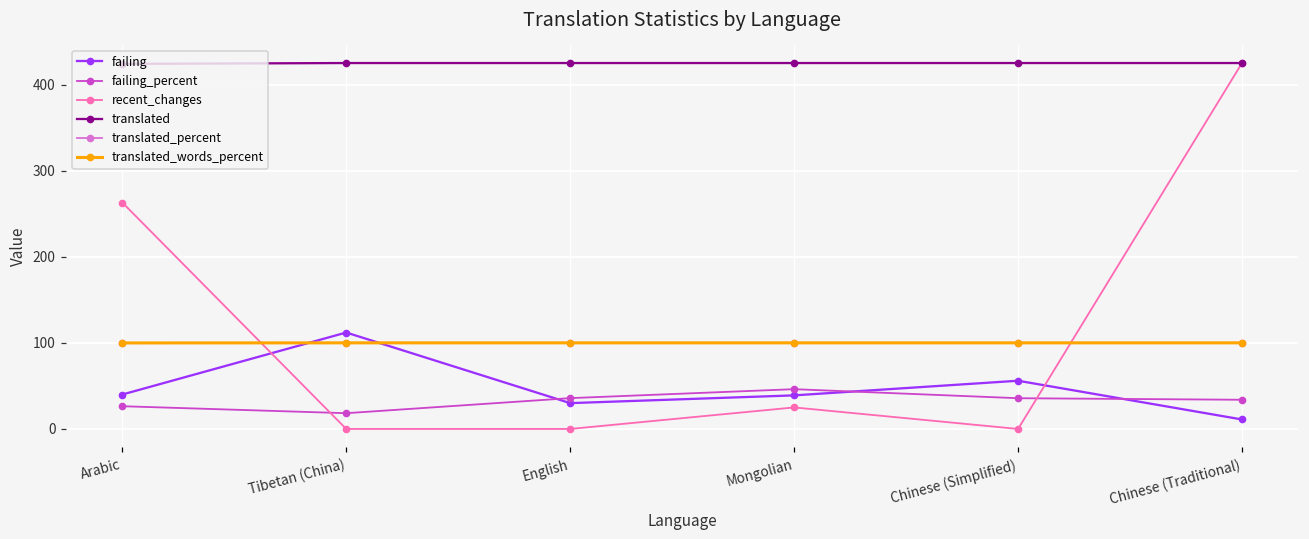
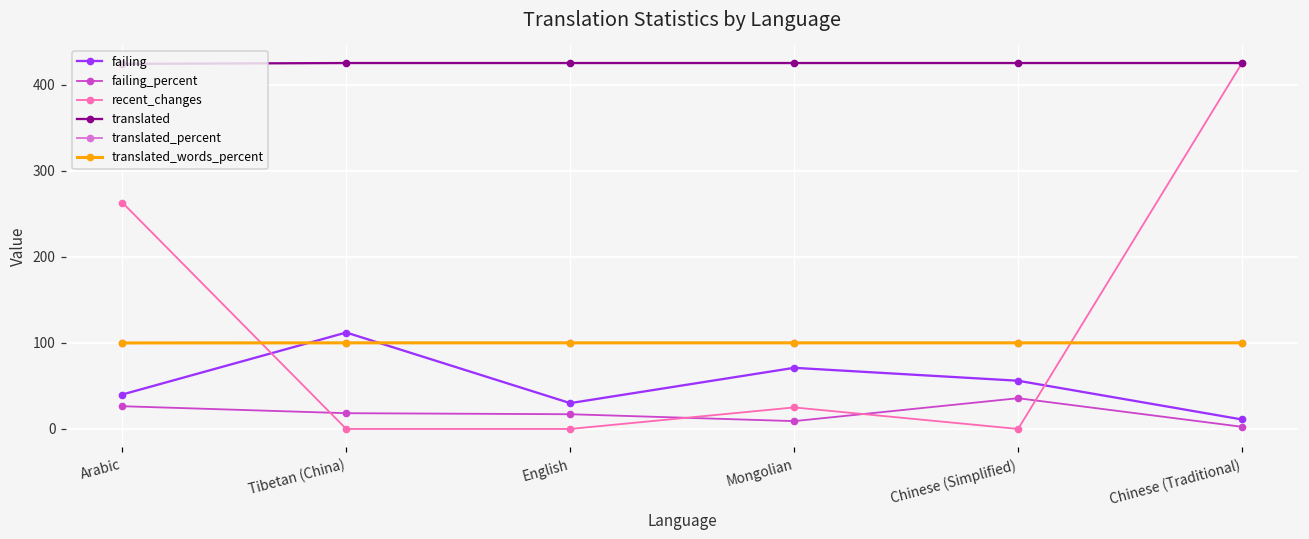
  {
    "failing": {
      "Arabic": 40,
      "Tibetan (China)": 110,
      "English": 30,
-     "Mongolian": 40,
+     "Mongolian": 70,
      "Chinese (Simplified)": 60,
      "Chinese (Traditional)": 10
    },
    "failing_percent": {
      "Arabic": 30,
      "Tibetan (China)": 20,
-     "English": 40,
-     "Mongolian": 50,
+     "English": 20,
+     "Mongolian": 10,
      "Chinese (Simplified)": 40,
-     "Chinese (Traditional)": 30
+     "Chinese (Traditional)": 0
    },
    "recent_changes": {
      "Arabic": 260,
      "Tibetan (China)": 0,
      "English": 0,
      "Mongolian": 30,
      "Chinese (Simplified)": 0
    },
    "translated": {
      "Tibetan (China)": 430,
      "English": 430,
      "Mongolian": 430,
      "Chinese (Simplified)": 430
    },
    "translated_words_percent": {
      "Arabic": 100,
      "Tibetan (China)": 100,
      "English": 100,
      "Mongolian": 100,
      "Chinese (Simplified)": 100,
      "Chinese (Traditional)": 100
    }
  }
